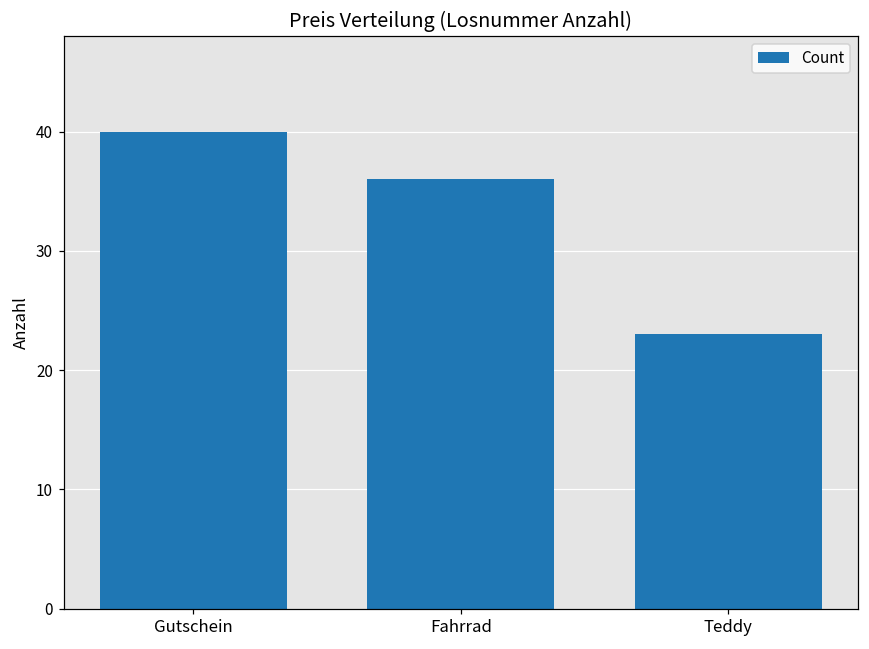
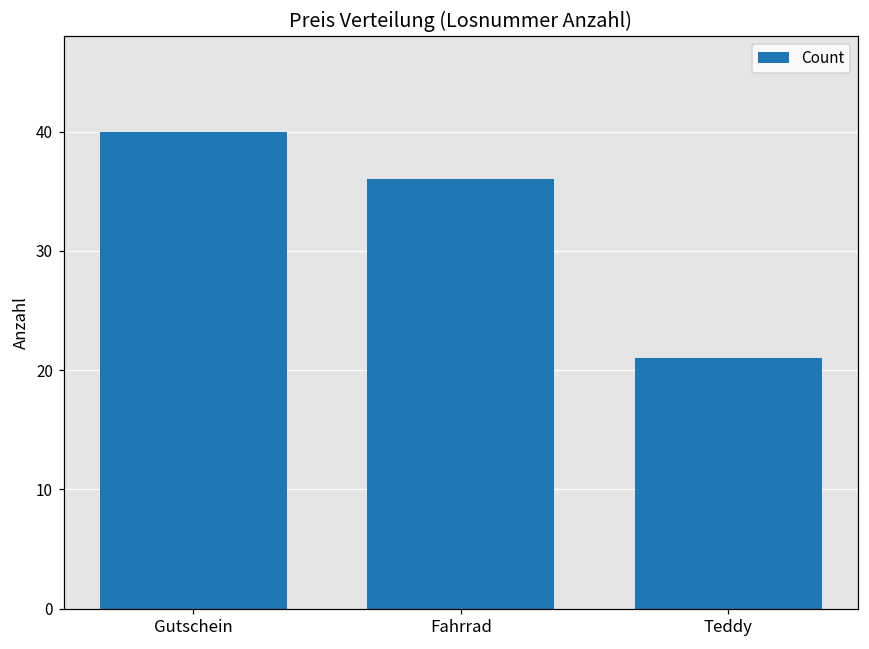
  {
    "Gutschein": 40,
    "Fahrrad": 36,
-   "Teddy": 23
+   "Teddy": 21
  }
